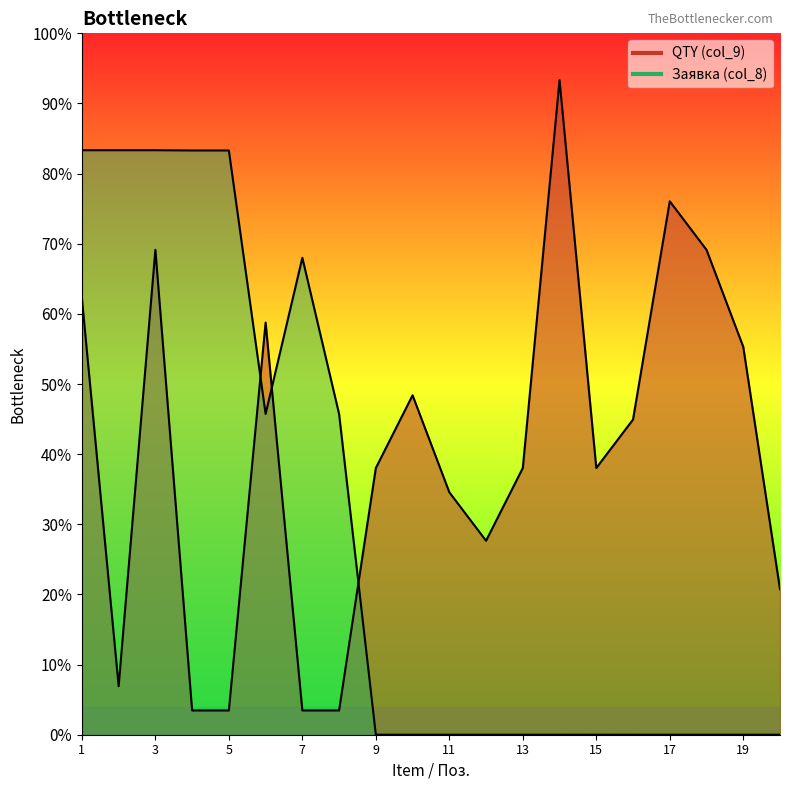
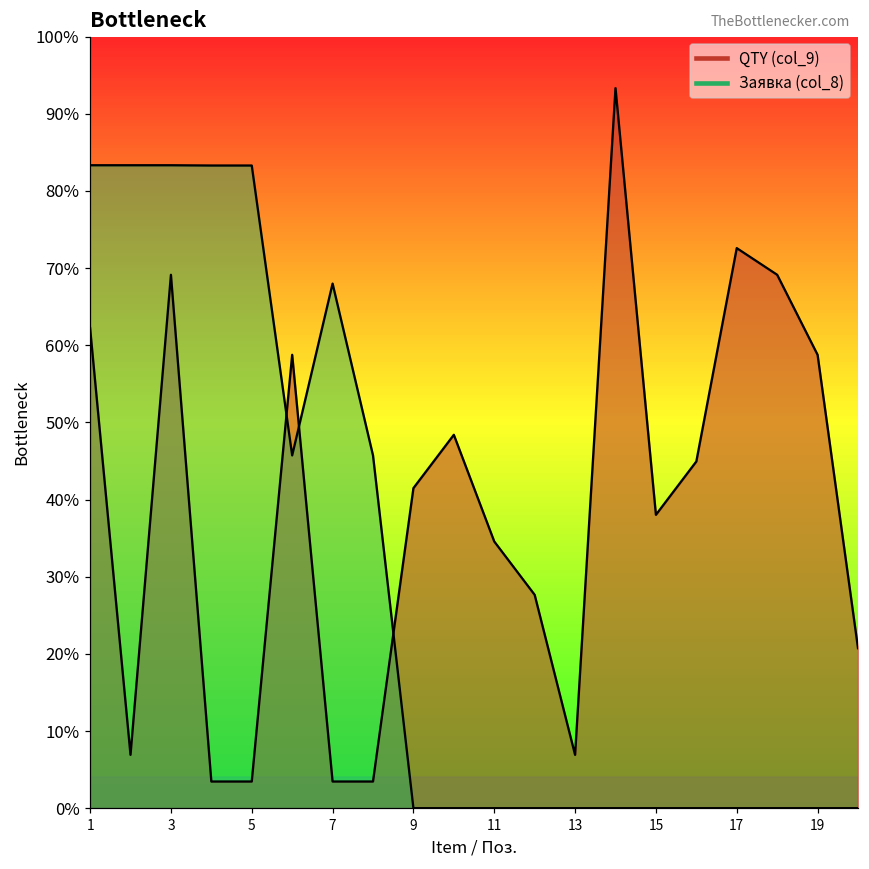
  {
    "QTY (col_9)": {
      "1": "62%",
      "3": "69%",
-     "9": "38%",
+     "9": "41%",
      "11": "35%",
-     "13": "38%",
+     "13": "7%",
      "15": "38%",
-     "17": "76%",
-     "19": "55%"
+     "17": "73%",
+     "19": "59%"
    },
    "Заявка (col_8)": {
      "1": "83%",
      "3": "83%",
      "5": "83%",
      "7": "68%"
    }
  }
